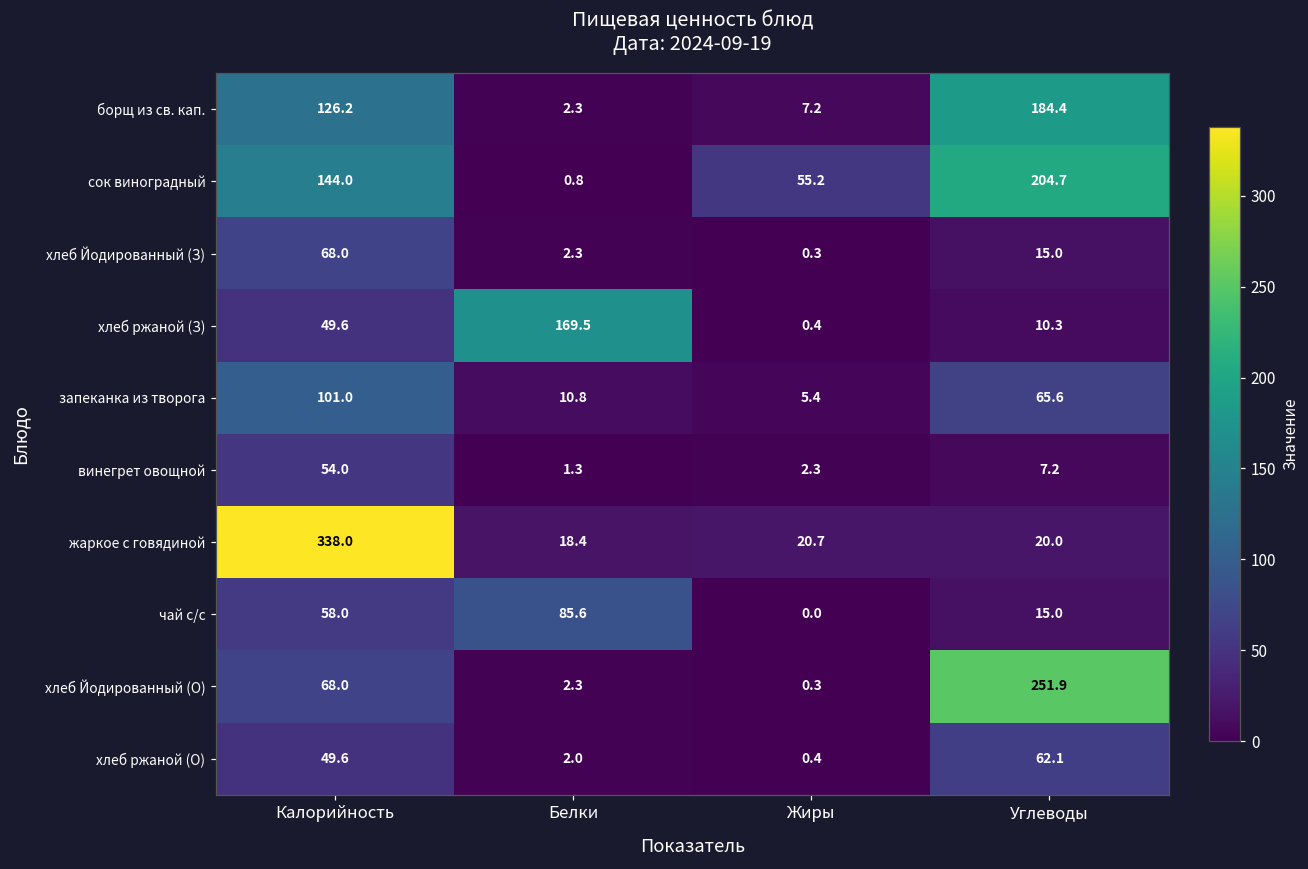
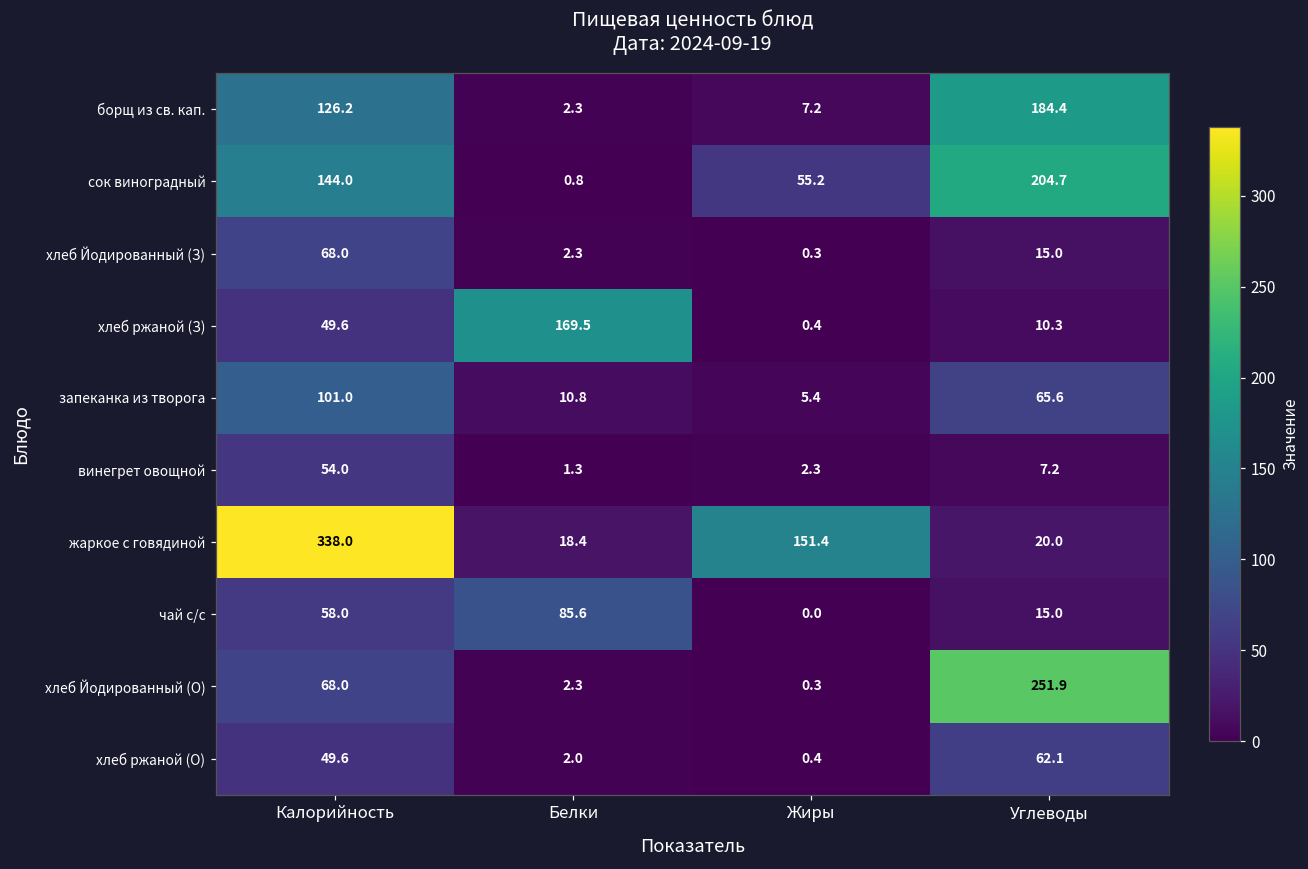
  {
    "борщ из св. кап.": {
      "Калорийность": 126.2,
      "Белки": 2.3,
      "Жиры": 7.2,
      "Углеводы": 184.4
    },
    "сок виноградный": {
      "Калорийность": 144.0,
      "Белки": 0.8,
      "Жиры": 55.2,
      "Углеводы": 204.7
    },
    "хлеб Йодированный (З)": {
      "Калорийность": 68.0,
      "Белки": 2.3,
      "Жиры": 0.3,
      "Углеводы": 15.0
    },
    "хлеб ржаной (З)": {
      "Калорийность": 49.6,
      "Белки": 169.5,
      "Жиры": 0.4,
      "Углеводы": 10.3
    },
    "запеканка из творога": {
      "Калорийность": 101.0,
      "Белки": 10.8,
      "Жиры": 5.4,
      "Углеводы": 65.6
    },
    "винегрет овощной": {
      "Калорийность": 54.0,
      "Белки": 1.3,
      "Жиры": 2.3,
      "Углеводы": 7.2
    },
    "жаркое с говядиной": {
      "Калорийность": 338.0,
      "Белки": 18.4,
-     "Жиры": 20.7,
+     "Жиры": 151.4,
      "Углеводы": 20.0
    },
    "чай с/с": {
      "Калорийность": 58.0,
      "Белки": 85.6,
      "Жиры": 0.0,
      "Углеводы": 15.0
    },
    "хлеб Йодированный (О)": {
      "Калорийность": 68.0,
      "Белки": 2.3,
      "Жиры": 0.3,
      "Углеводы": 251.9
    },
    "хлеб ржаной (О)": {
      "Калорийность": 49.6,
      "Белки": 2.0,
      "Жиры": 0.4,
      "Углеводы": 62.1
    }
  }
